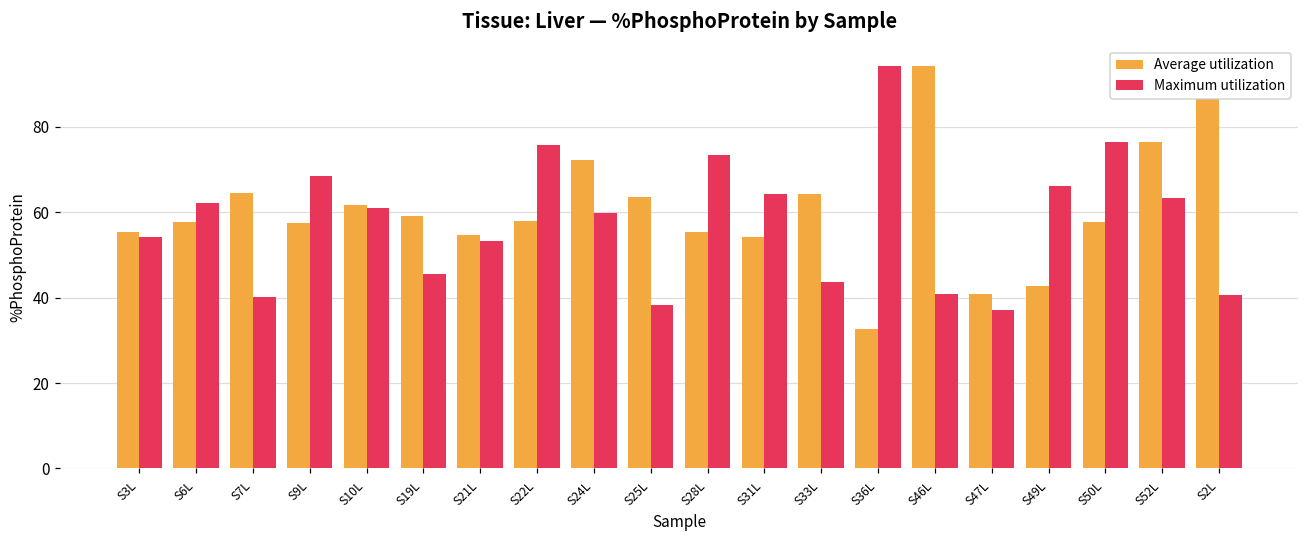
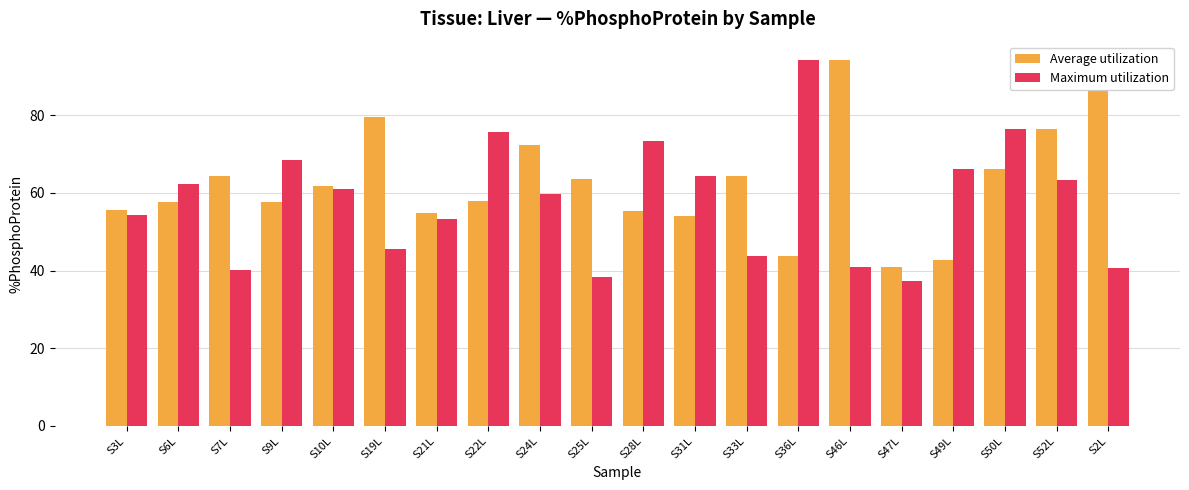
  {
    "Average utilization": {
      "S3L": 55,
      "S6L": 58,
      "S7L": 64,
      "S9L": 58,
      "S10L": 62,
-     "S19L": 59,
+     "S19L": 80,
      "S21L": 55,
      "S22L": 58,
      "S24L": 72,
      "S25L": 63,
      "S28L": 55,
      "S31L": 54,
      "S33L": 64,
-     "S36L": 33,
+     "S36L": 44,
      "S46L": 94,
      "S47L": 41,
      "S49L": 43,
-     "S50L": 58,
+     "S50L": 66,
      "S52L": 76
    },
    "Maximum utilization": {
      "S3L": 54,
      "S6L": 62,
      "S7L": 40,
      "S9L": 69,
      "S10L": 61,
      "S19L": 45,
      "S21L": 53,
      "S22L": 76,
      "S24L": 60,
      "S25L": 38,
      "S28L": 73,
      "S31L": 64,
      "S33L": 44,
      "S36L": 94,
      "S46L": 41,
      "S47L": 37,
      "S49L": 66,
      "S50L": 76,
      "S52L": 63,
      "S2L": 41
    }
  }
